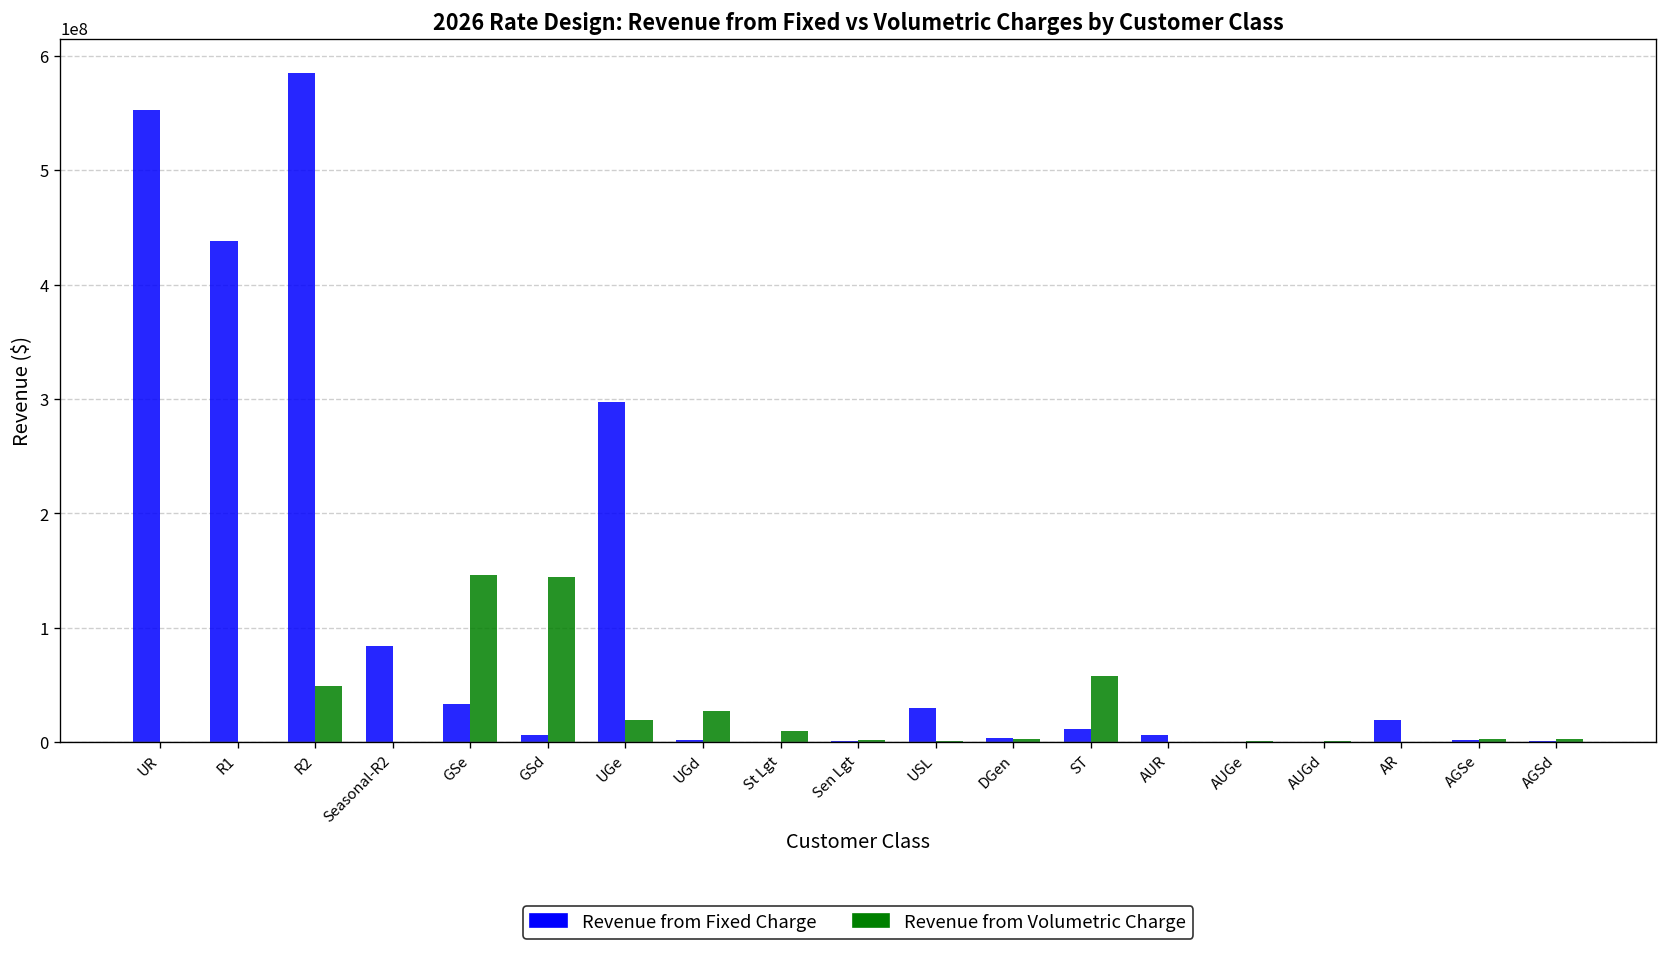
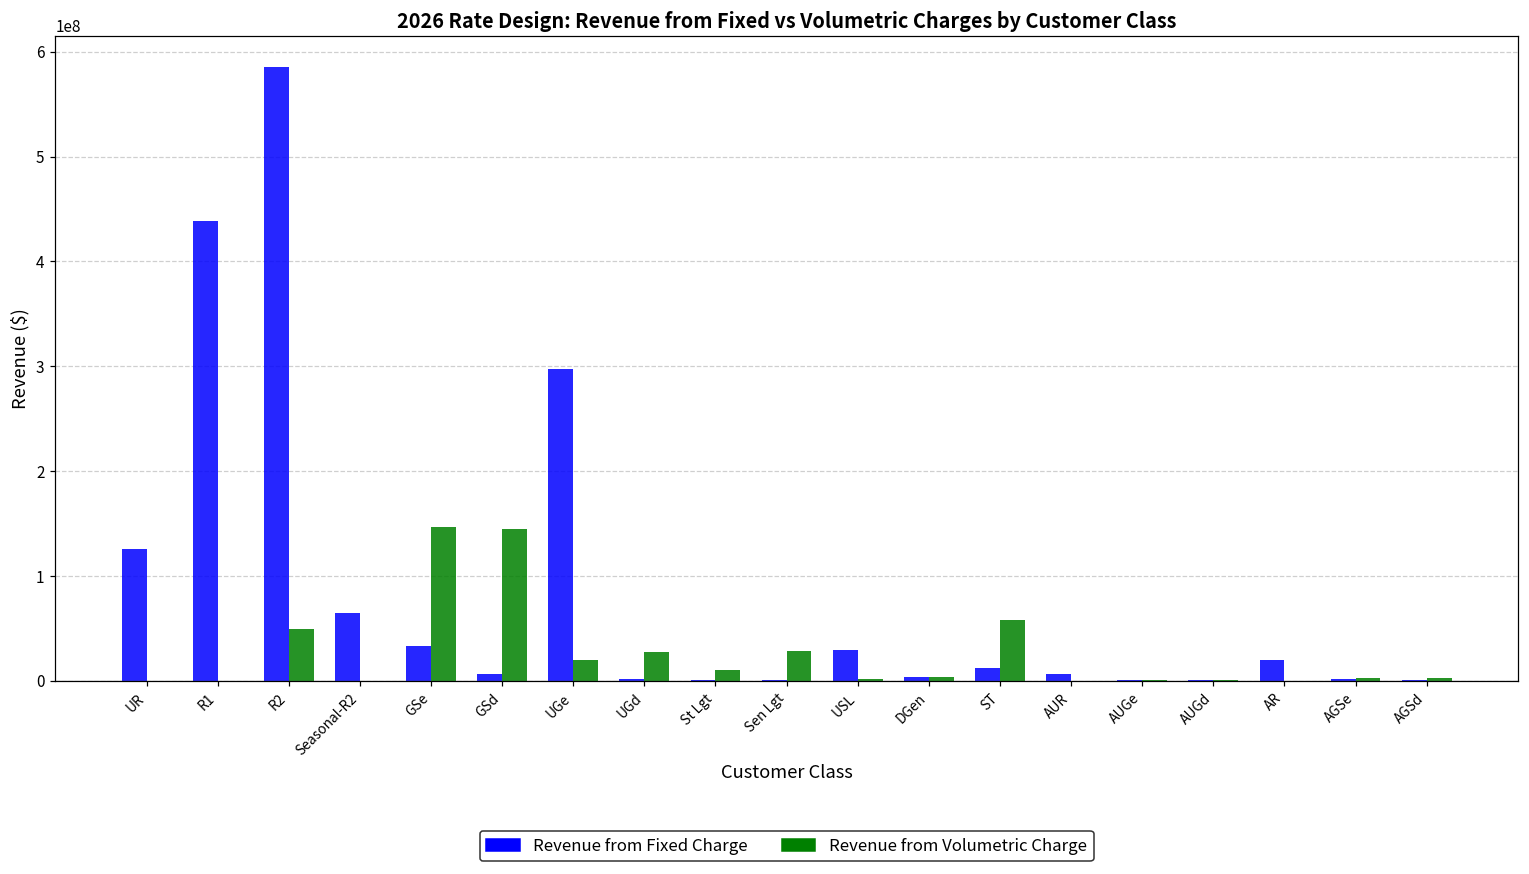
  {
    "Revenue from Fixed Charge": {
-     "UR": 550000000,
+     "UR": 130000000,
      "R1": 440000000,
      "R2": 590000000,
-     "Seasonal-R2": 80000000,
+     "Seasonal-R2": 60000000,
      "GSe": 30000000,
      "GSd": 10000000,
      "UGe": 300000000,
      "USL": 30000000,
      "DGen": 0,
      "ST": 10000000,
      "AUR": 10000000,
      "AR": 20000000
    },
    "Revenue from Volumetric Charge": {
      "UR": 0,
      "R1": 0,
      "R2": 50000000,
      "Seasonal-R2": 0,
      "GSe": 150000000,
      "GSd": 140000000,
      "UGe": 20000000,
      "UGd": 30000000,
      "St Lgt": 10000000,
-     "Sen Lgt": 0,
+     "Sen Lgt": 30000000,
      "DGen": 0,
      "ST": 60000000,
      "AUR": 0,
      "AR": 0,
      "AGSd": 0
    }
  }
